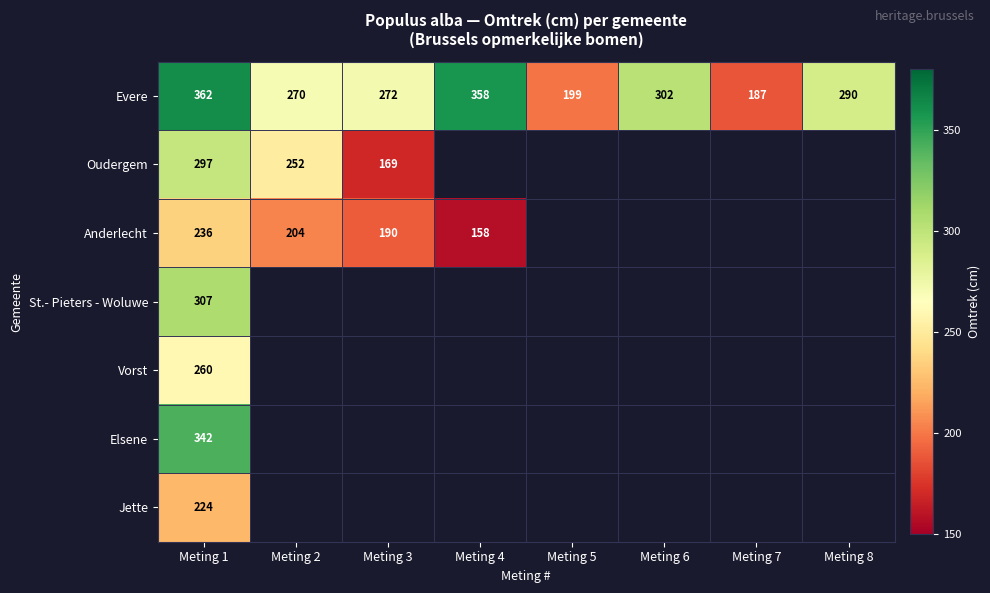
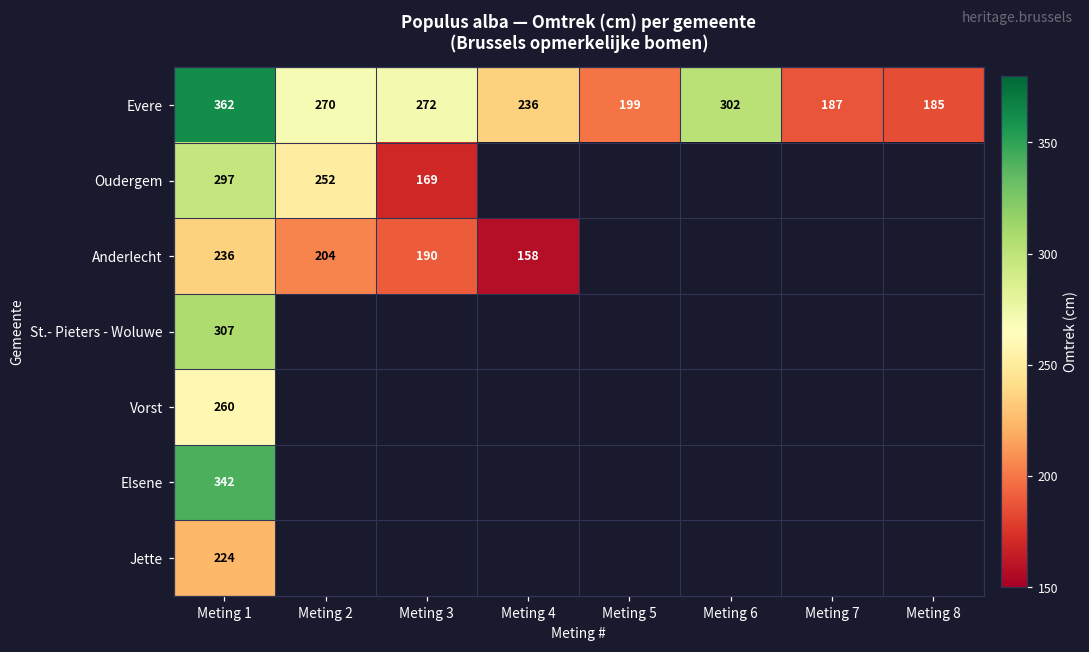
  {
    "Evere": {
      "Meting 1": 362,
      "Meting 2": 270,
      "Meting 3": 272,
-     "Meting 4": 358,
+     "Meting 4": 236,
      "Meting 5": 199,
      "Meting 6": 302,
      "Meting 7": 187,
-     "Meting 8": 290
+     "Meting 8": 185
    },
    "Oudergem": {
      "Meting 1": 297,
      "Meting 2": 252,
      "Meting 3": 169
    },
    "Anderlecht": {
      "Meting 1": 236,
      "Meting 2": 204,
      "Meting 3": 190,
      "Meting 4": 158
    },
    "St.- Pieters - Woluwe": {
      "Meting 1": 307
    },
    "Vorst": {
      "Meting 1": 260
    },
    "Elsene": {
      "Meting 1": 342
    },
    "Jette": {
      "Meting 1": 224
    }
  }
